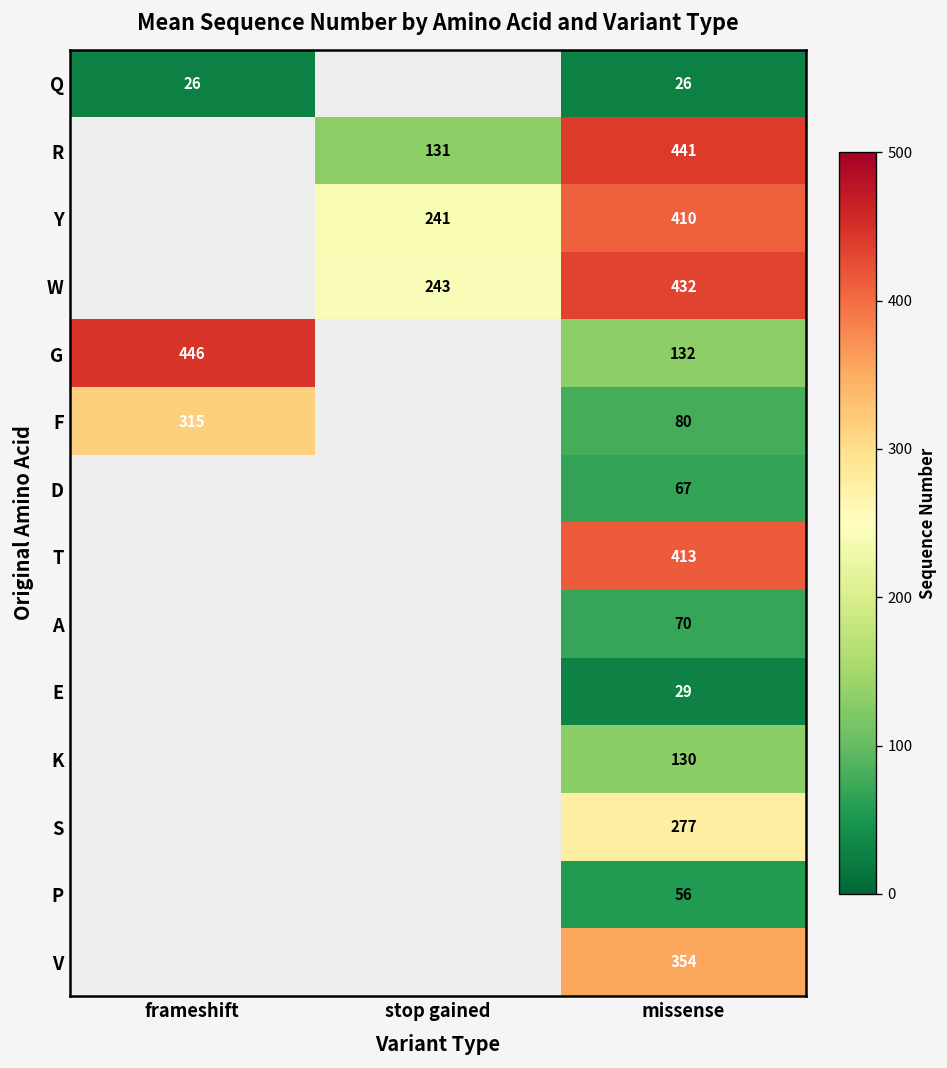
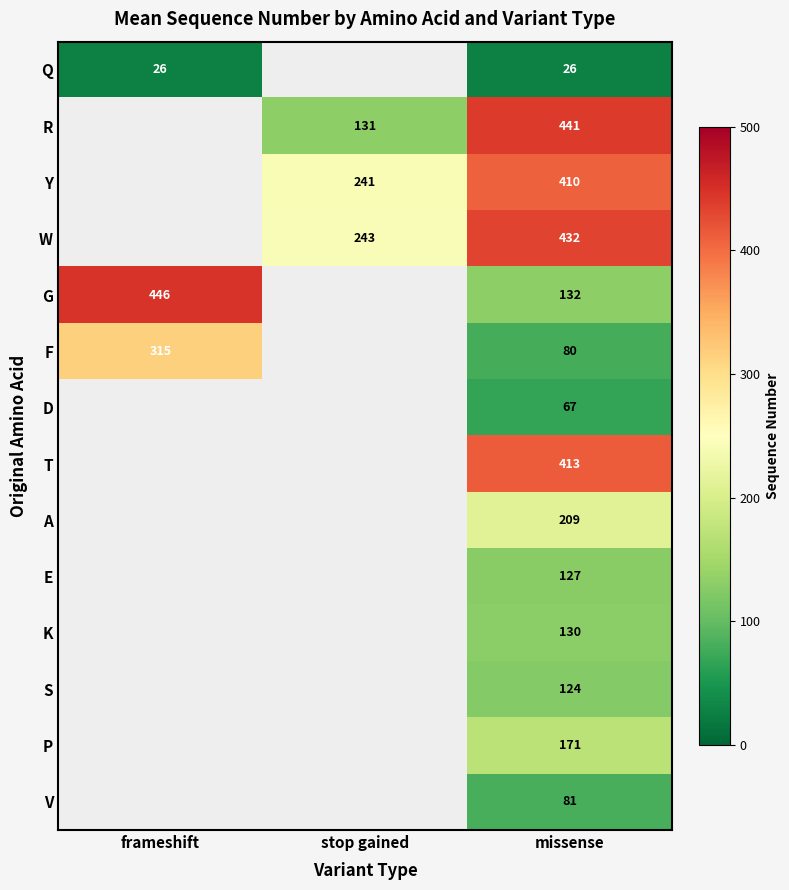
  {
    "Q": {
      "frameshift": 26,
      "missense": 26
    },
    "R": {
      "stop gained": 131,
      "missense": 441
    },
    "Y": {
      "stop gained": 241,
      "missense": 410
    },
    "W": {
      "stop gained": 243,
      "missense": 432
    },
    "G": {
      "frameshift": 446,
      "missense": 132
    },
    "F": {
      "frameshift": 315,
      "missense": 80
    },
    "D": {
      "missense": 67
    },
    "T": {
      "missense": 413
    },
    "A": {
-     "missense": 70
+     "missense": 209
    },
    "E": {
-     "missense": 29
+     "missense": 127
    },
    "K": {
      "missense": 130
    },
    "S": {
-     "missense": 277
+     "missense": 124
    },
    "P": {
-     "missense": 56
+     "missense": 171
    },
    "V": {
-     "missense": 354
+     "missense": 81
    }
  }
